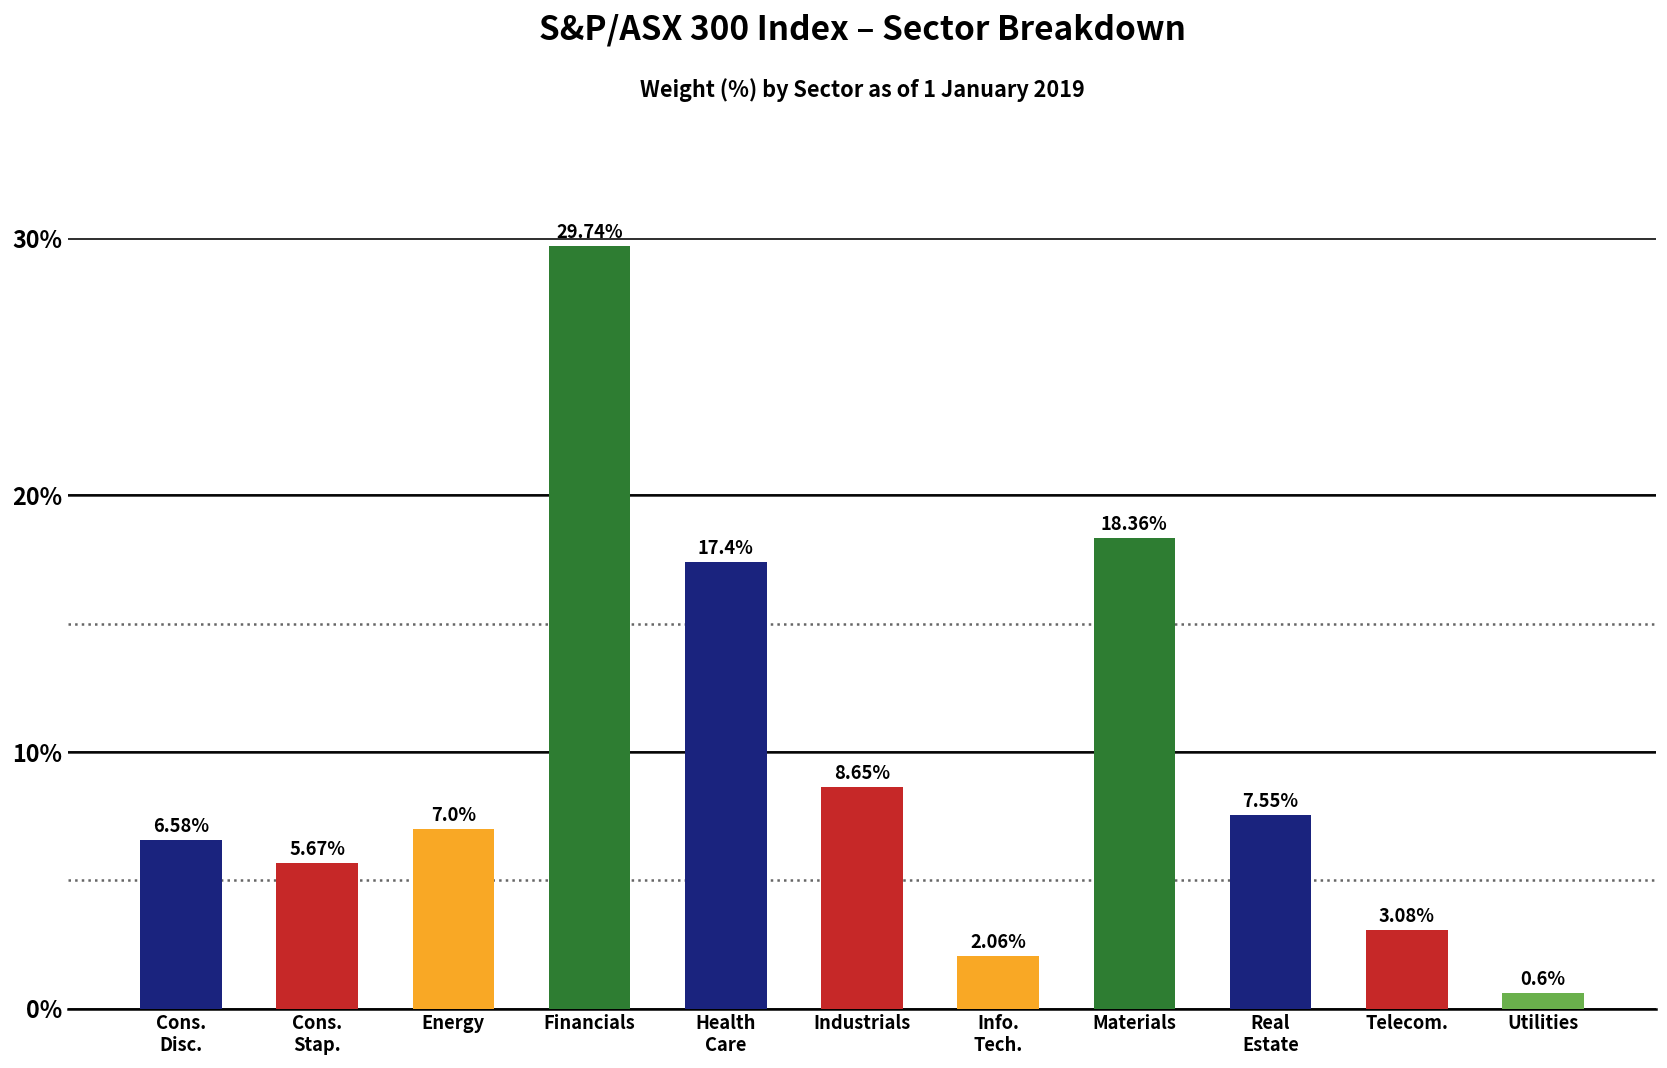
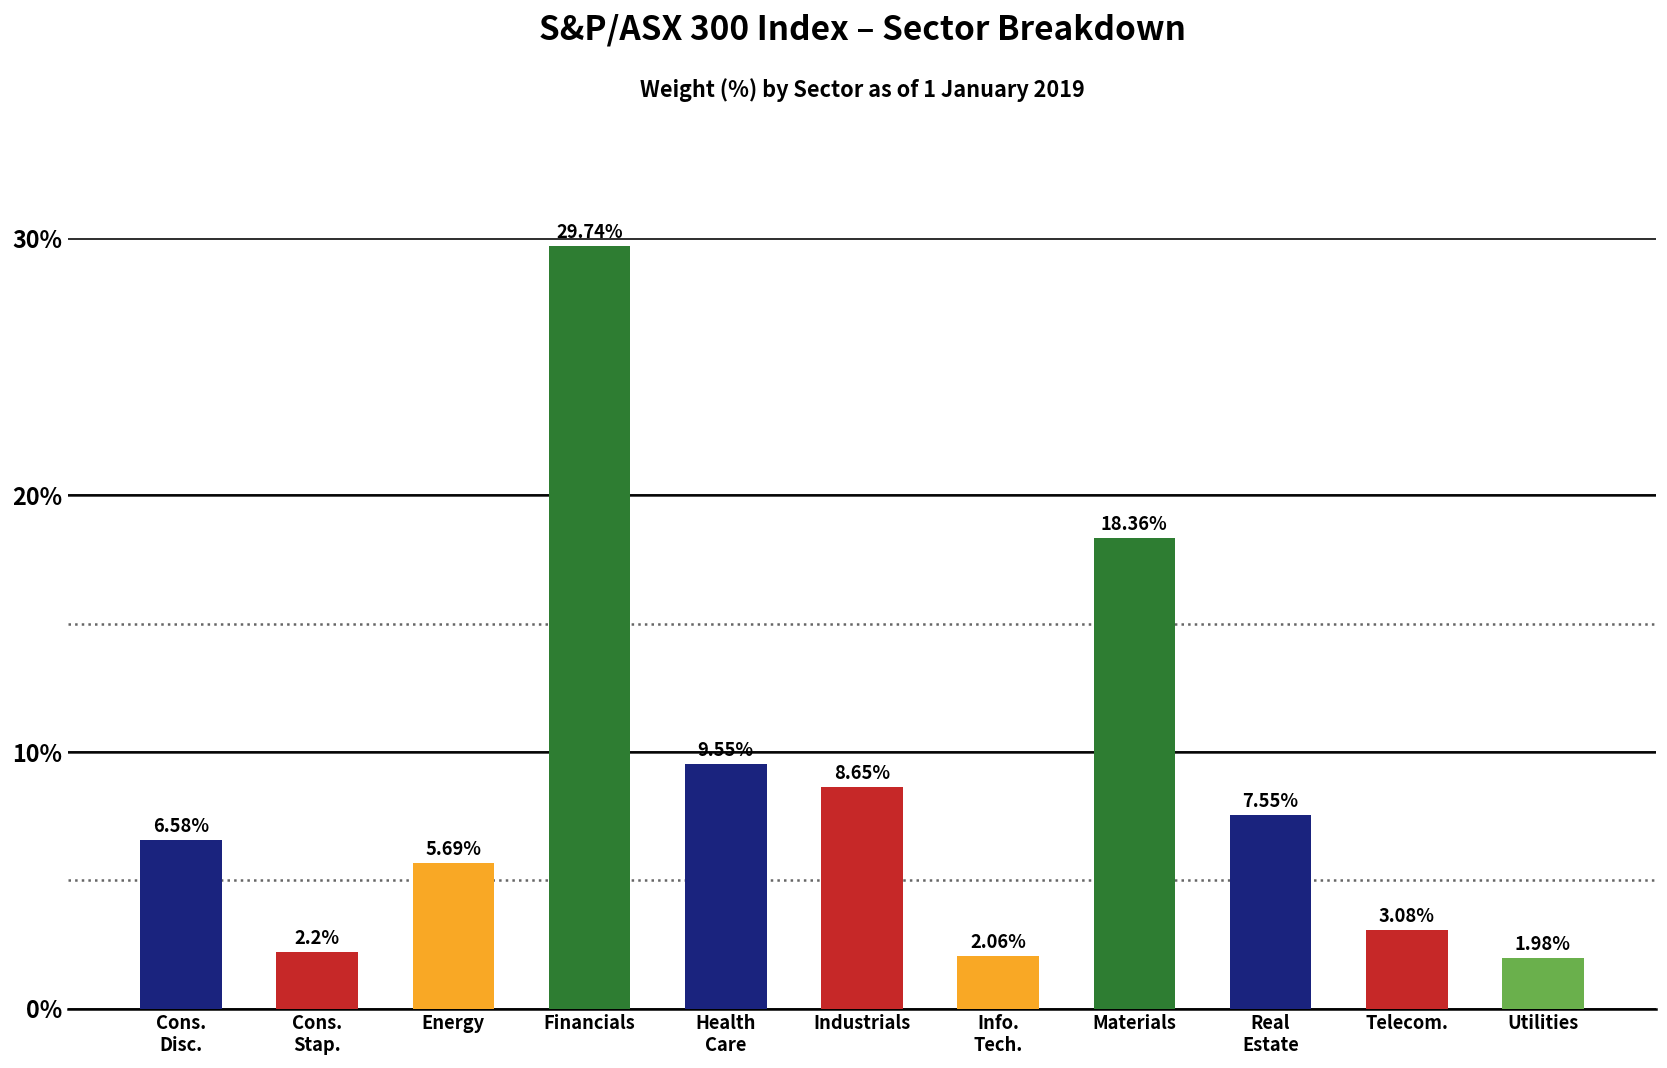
  {
    "Cons. Disc.": "6.58%",
-   "Cons. Stap.": "5.67%",
-   "Energy": "7.0%",
+   "Cons. Stap.": "2.2%",
+   "Energy": "5.69%",
    "Financials": "29.74%",
-   "Health Care": "17.4%",
+   "Health Care": "9.55%",
    "Industrials": "8.65%",
    "Info. Tech.": "2.06%",
    "Materials": "18.36%",
    "Real Estate": "7.55%",
    "Telecom.": "3.08%",
-   "Utilities": "0.6%"
+   "Utilities": "1.98%"
  }
